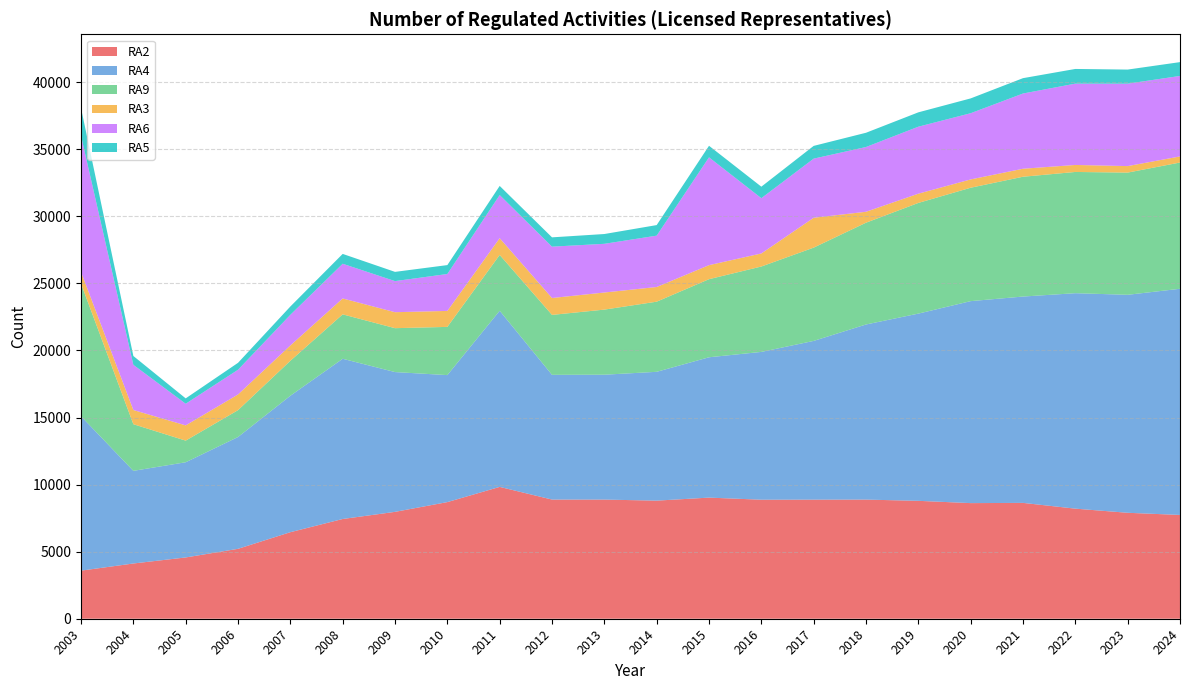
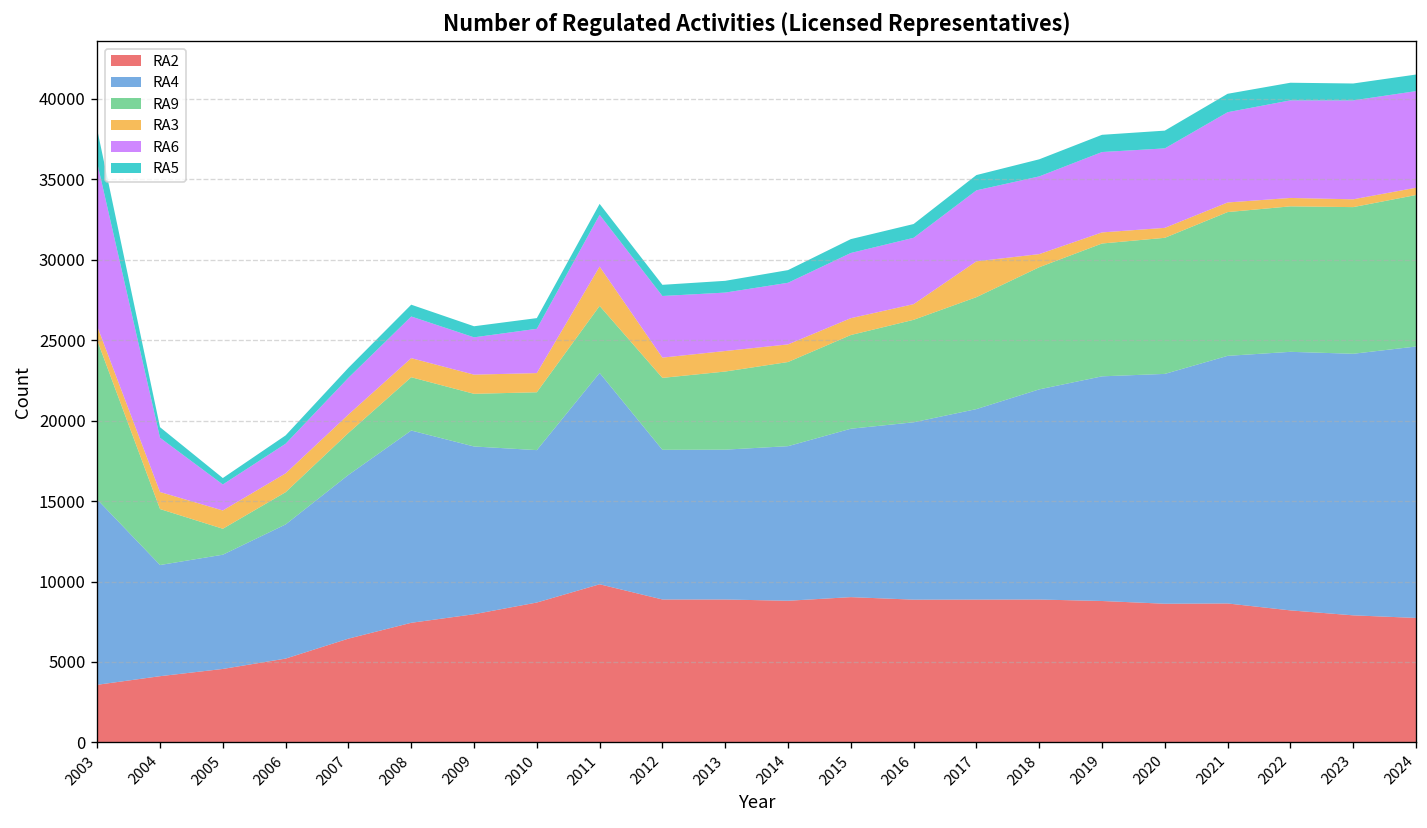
  {
    "RA2": {
      "2003": 3600,
      "2004": 4100,
      "2005": 4600,
      "2006": 5200,
      "2007": 6500,
      "2008": 7400,
      "2009": 8000,
      "2010": 8700,
      "2011": 9800,
      "2012": 8900,
      "2013": 8900,
      "2014": 8800,
      "2015": 9000,
      "2016": 8900,
      "2017": 8900,
      "2018": 8900,
      "2019": 8800,
      "2020": 8600,
      "2021": 8600,
      "2022": 8200,
      "2023": 7900,
      "2024": 7700
    },
    "RA4": {
      "2003": 11500,
      "2004": 6900,
      "2005": 7100,
      "2006": 8300,
      "2007": 10200,
      "2008": 11900,
      "2009": 10400,
      "2010": 9500,
      "2011": 13100,
      "2012": 9300,
      "2013": 9300,
      "2014": 9600,
      "2015": 10500,
      "2016": 11000,
      "2017": 11800,
      "2018": 13100,
      "2019": 14000,
-     "2020": 15100,
+     "2020": 14300,
      "2021": 15400,
      "2022": 16100,
      "2023": 16300,
      "2024": 16900
    },
    "RA9": {
      "2003": 9900,
      "2004": 3500,
      "2005": 1600,
      "2006": 2000,
      "2007": 2600,
      "2008": 3300,
      "2009": 3300,
      "2010": 3600,
      "2011": 4200,
      "2012": 4500,
      "2013": 4900,
      "2014": 5200,
      "2015": 5800,
      "2016": 6400,
      "2017": 7000,
      "2018": 7600,
      "2019": 8300,
      "2020": 8500,
      "2021": 8900,
      "2022": 9000,
      "2023": 9100,
      "2024": 9400
    },
    "RA3": {
      "2003": 900,
      "2004": 1100,
      "2005": 1100,
      "2006": 1200,
      "2007": 1100,
      "2008": 1200,
      "2009": 1200,
      "2010": 1200,
-     "2011": 1200,
+     "2011": 2400,
      "2012": 1300,
      "2013": 1300,
      "2014": 1100,
      "2015": 1000,
      "2016": 1000,
      "2017": 2200,
      "2018": 800,
      "2019": 700,
      "2020": 600,
      "2021": 600,
      "2022": 500,
      "2023": 500,
      "2024": 500
    },
    "RA6": {
      "2003": 10200,
      "2004": 3400,
      "2005": 1600,
      "2006": 1800,
      "2007": 2300,
      "2008": 2600,
      "2009": 2300,
      "2010": 2800,
      "2011": 3200,
      "2012": 3800,
      "2013": 3600,
      "2014": 3800,
-     "2015": 8000,
+     "2015": 4100,
      "2016": 4100,
      "2017": 4400,
      "2018": 4800,
      "2019": 5000,
      "2020": 4900,
      "2021": 5600,
      "2022": 6100,
      "2023": 6100,
      "2024": 6000
    },
    "RA5": {
      "2003": 2100,
      "2004": 700,
      "2005": 400,
      "2006": 500,
      "2007": 600,
      "2008": 700,
      "2009": 700,
      "2010": 700,
      "2011": 700,
      "2012": 700,
      "2013": 700,
      "2014": 800,
      "2015": 900,
      "2016": 900,
      "2017": 1000,
      "2018": 1100,
      "2019": 1100,
      "2020": 1100,
      "2021": 1100,
      "2022": 1100,
      "2023": 1100,
      "2024": 1000
    }
  }
